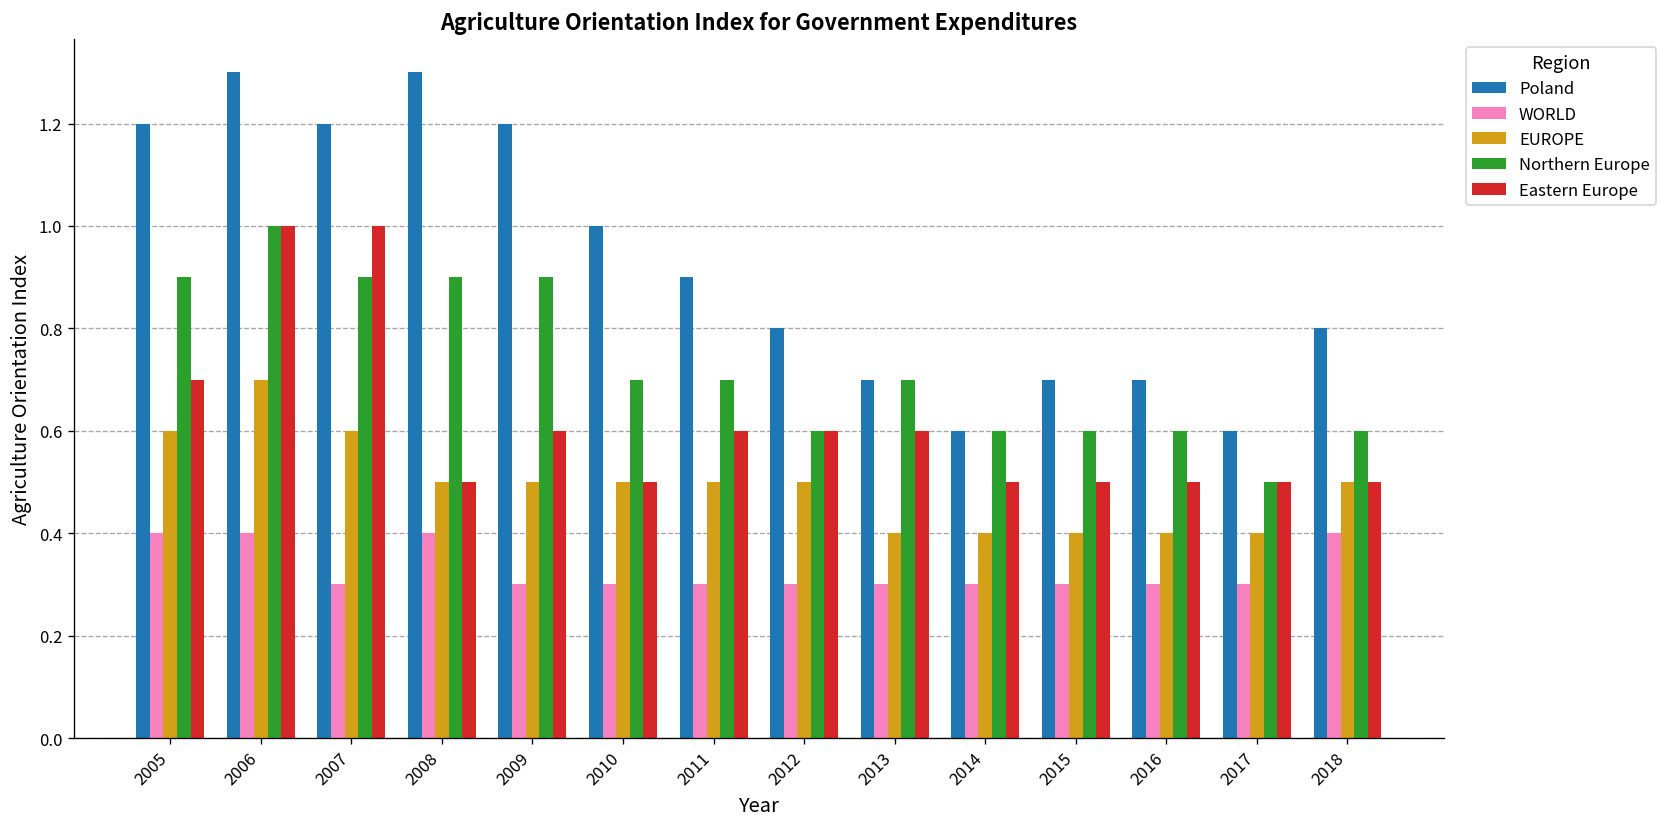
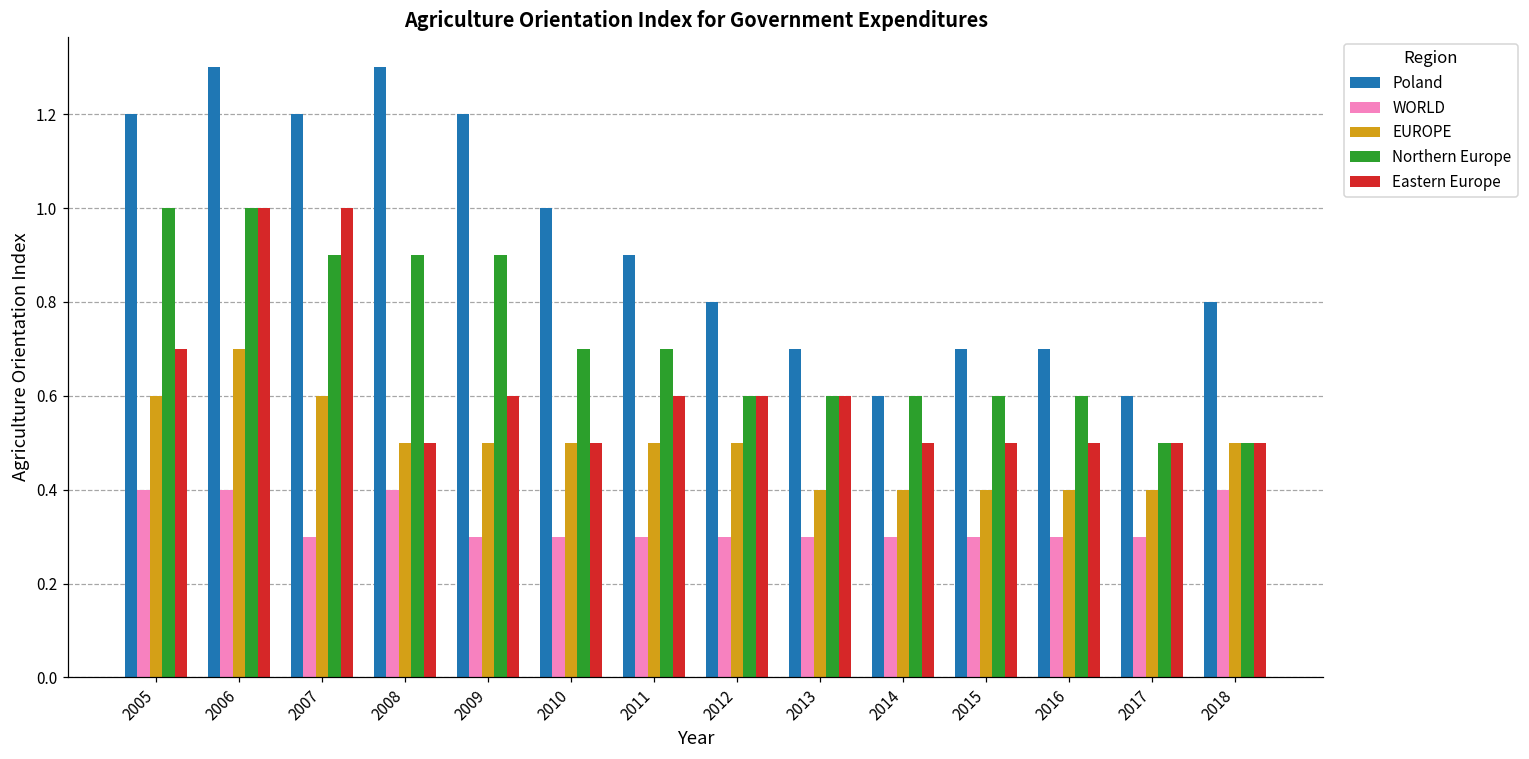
  {
    "Poland": {
      "2005": 1.2,
      "2006": 1.3,
      "2007": 1.2,
      "2008": 1.3,
      "2009": 1.2,
      "2010": 1.0,
      "2011": 0.9,
      "2012": 0.8,
      "2013": 0.7,
      "2014": 0.6,
      "2015": 0.7,
      "2016": 0.7,
      "2017": 0.6,
      "2018": 0.8
    },
    "WORLD": {
      "2005": 0.4,
      "2006": 0.4,
      "2007": 0.3,
      "2008": 0.4,
      "2009": 0.3,
      "2010": 0.3,
      "2011": 0.3,
      "2012": 0.3,
      "2013": 0.3,
      "2014": 0.3,
      "2015": 0.3,
      "2016": 0.3,
      "2017": 0.3,
      "2018": 0.4
    },
    "EUROPE": {
      "2005": 0.6,
      "2006": 0.7,
      "2007": 0.6,
      "2008": 0.5,
      "2009": 0.5,
      "2010": 0.5,
      "2011": 0.5,
      "2012": 0.5,
      "2013": 0.4,
      "2014": 0.4,
      "2015": 0.4,
      "2016": 0.4,
      "2017": 0.4,
      "2018": 0.5
    },
    "Northern Europe": {
-     "2005": 0.9,
+     "2005": 1.0,
      "2006": 1.0,
      "2007": 0.9,
      "2008": 0.9,
      "2009": 0.9,
      "2010": 0.7,
      "2011": 0.7,
      "2012": 0.6,
-     "2013": 0.7,
+     "2013": 0.6,
      "2014": 0.6,
      "2015": 0.6,
      "2016": 0.6,
      "2017": 0.5,
-     "2018": 0.6
+     "2018": 0.5
    },
    "Eastern Europe": {
      "2005": 0.7,
      "2006": 1.0,
      "2007": 1.0,
      "2008": 0.5,
      "2009": 0.6,
      "2010": 0.5,
      "2011": 0.6,
      "2012": 0.6,
      "2013": 0.6,
      "2014": 0.5,
      "2015": 0.5,
      "2016": 0.5,
      "2017": 0.5,
      "2018": 0.5
    }
  }
